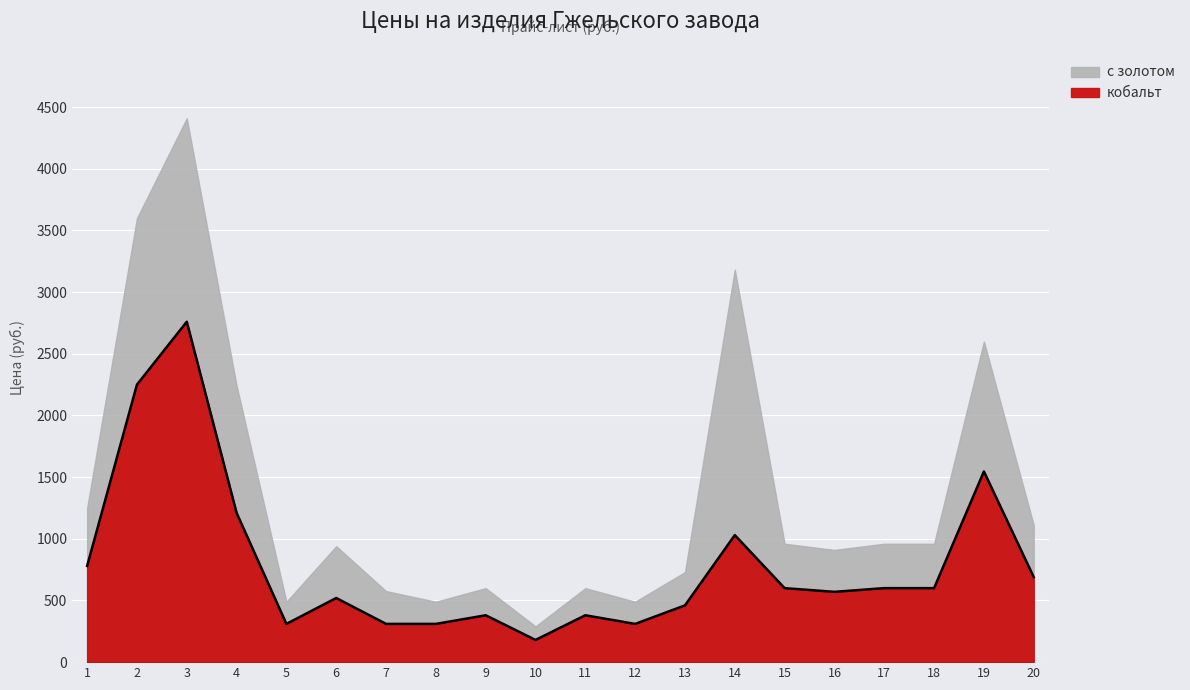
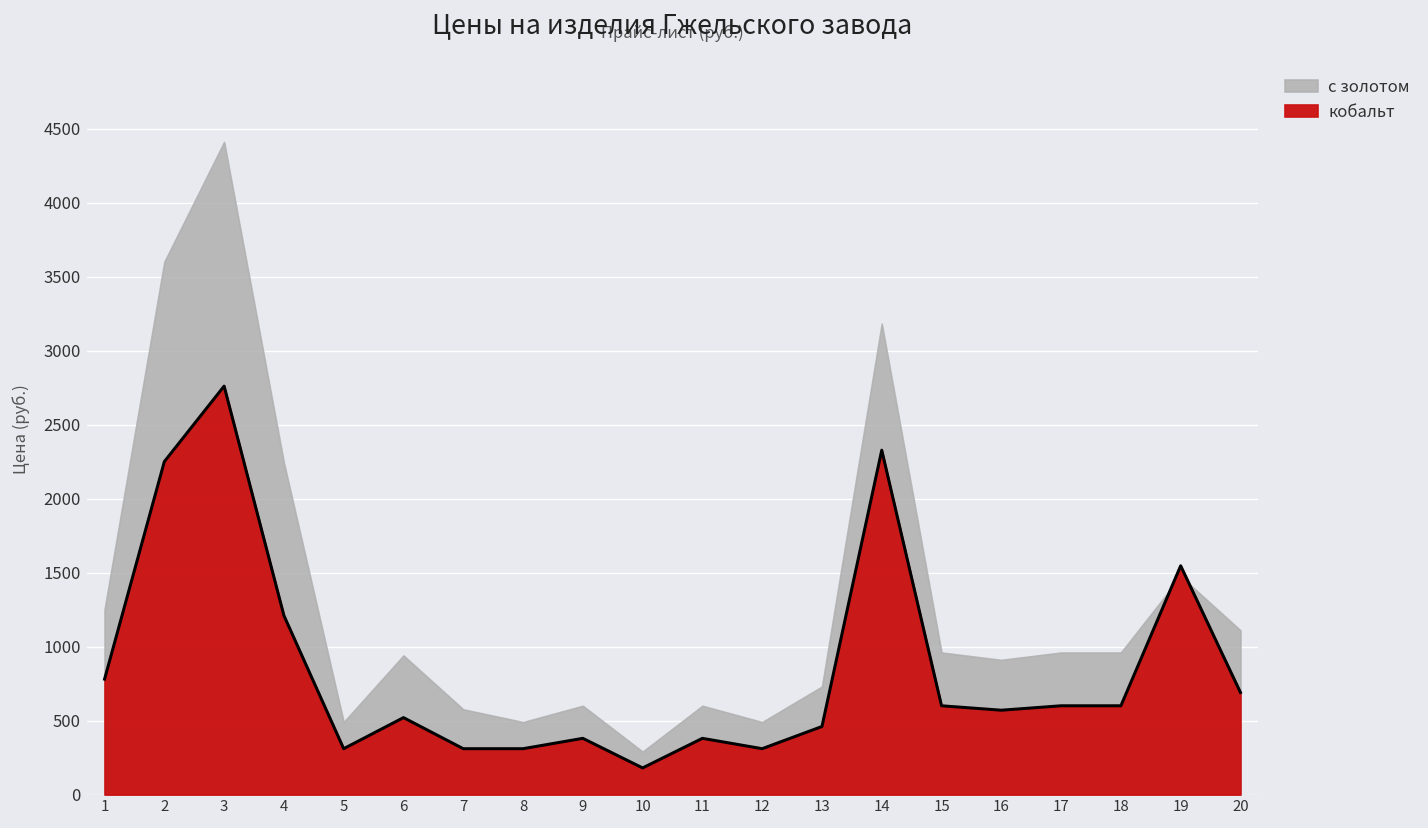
  {
    "с золотом": {
      "1": 1250,
      "2": 3600,
      "3": 4410,
      "4": 2240,
      "5": 490,
      "6": 940,
      "7": 580,
      "8": 490,
      "9": 600,
      "10": 290,
      "11": 600,
      "12": 490,
      "13": 730,
      "14": 3180,
      "15": 960,
      "16": 910,
      "17": 960,
      "18": 960,
-     "19": 2600,
+     "19": 1480,
      "20": 1110
    },
    "кобальт": {
      "1": 780,
      "2": 2250,
      "3": 2760,
      "4": 1210,
      "5": 310,
      "6": 520,
      "7": 310,
      "8": 310,
      "9": 380,
      "10": 180,
      "11": 380,
      "12": 310,
      "13": 460,
-     "14": 1030,
+     "14": 2330,
      "15": 600,
      "16": 570,
      "17": 600,
      "18": 600,
      "19": 1550,
      "20": 690
    }
  }
